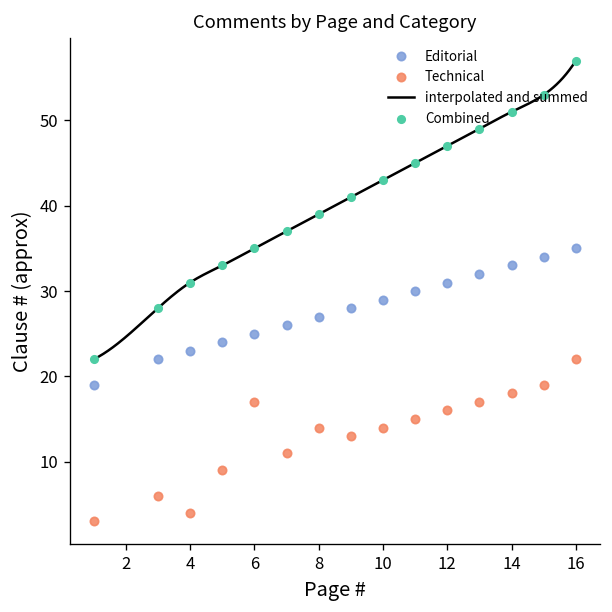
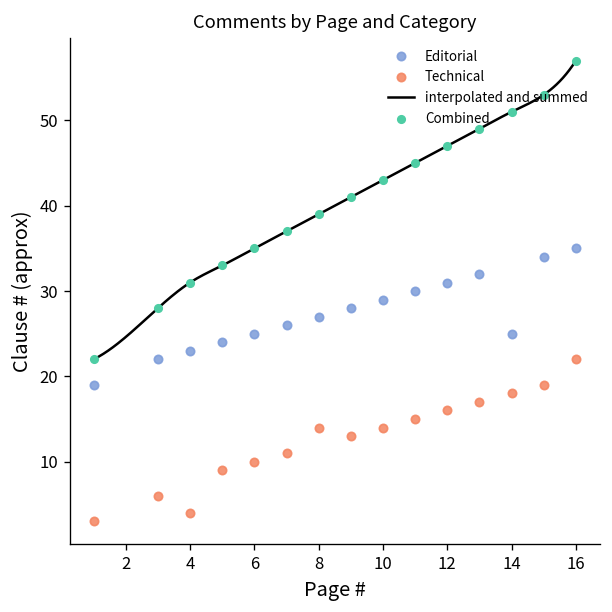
  {
    "Editorial": {
      "4": 23,
      "6": 25,
      "8": 27,
      "10": 29,
      "12": 31,
-     "14": 33,
+     "14": 25,
      "16": 35
    },
    "Technical": {
      "4": 4,
-     "6": 17,
+     "6": 10,
      "8": 14,
      "10": 14,
      "12": 16,
      "14": 18,
      "16": 22
    }
  }
